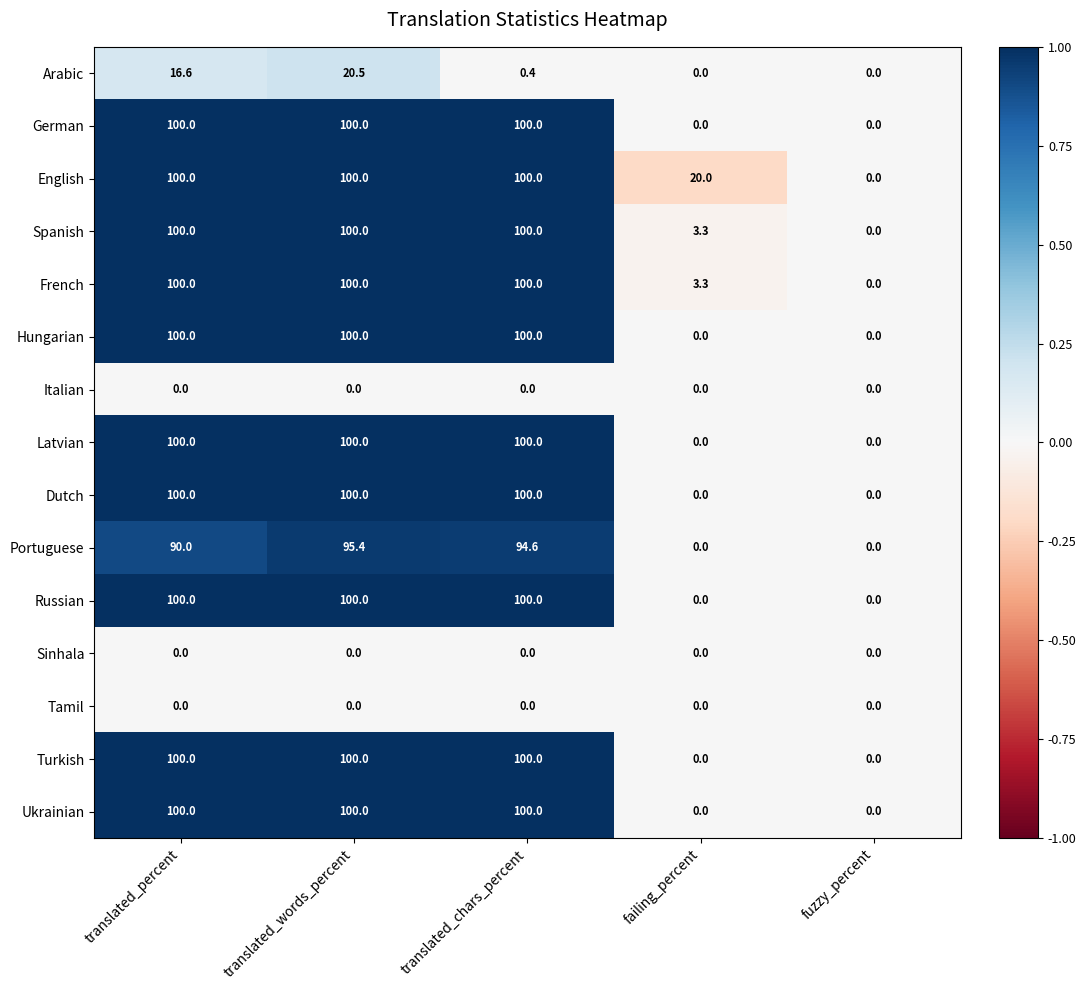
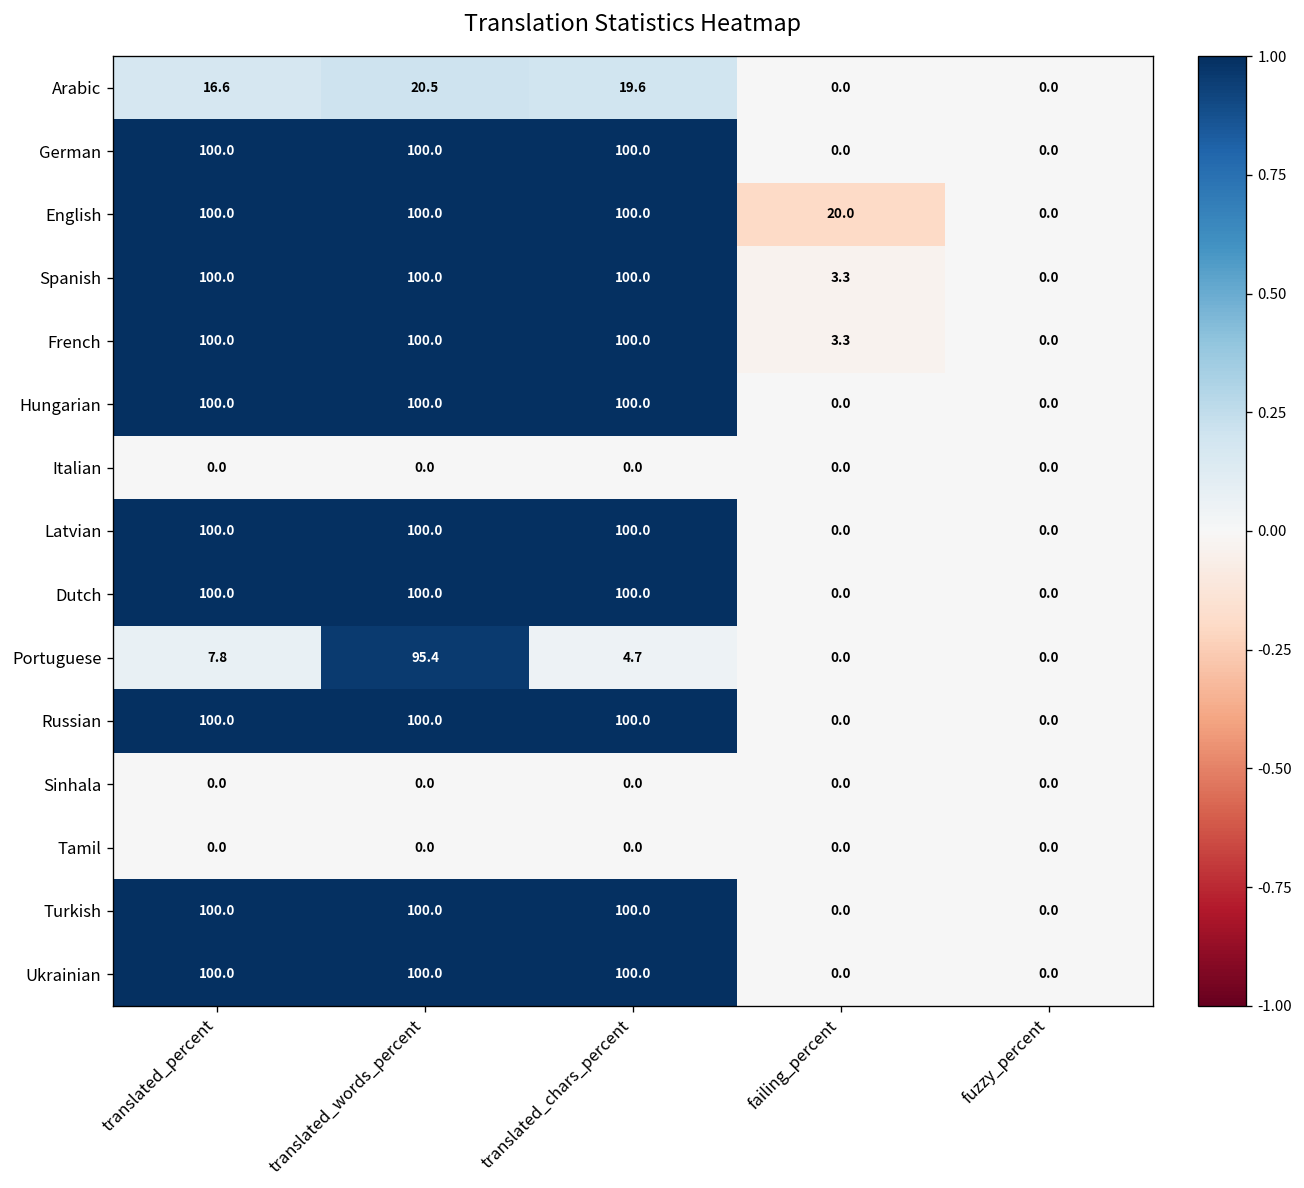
  {
    "Arabic": {
      "translated_percent": 16.6,
      "translated_words_percent": 20.5,
-     "translated_chars_percent": 0.4,
+     "translated_chars_percent": 19.6,
      "failing_percent": 0.0,
      "fuzzy_percent": 0.0
    },
    "German": {
      "translated_percent": 100.0,
      "translated_words_percent": 100.0,
      "translated_chars_percent": 100.0,
      "failing_percent": 0.0,
      "fuzzy_percent": 0.0
    },
    "English": {
      "translated_percent": 100.0,
      "translated_words_percent": 100.0,
      "translated_chars_percent": 100.0,
      "failing_percent": 20.0,
      "fuzzy_percent": 0.0
    },
    "Spanish": {
      "translated_percent": 100.0,
      "translated_words_percent": 100.0,
      "translated_chars_percent": 100.0,
      "failing_percent": 3.3,
      "fuzzy_percent": 0.0
    },
    "French": {
      "translated_percent": 100.0,
      "translated_words_percent": 100.0,
      "translated_chars_percent": 100.0,
      "failing_percent": 3.3,
      "fuzzy_percent": 0.0
    },
    "Hungarian": {
      "translated_percent": 100.0,
      "translated_words_percent": 100.0,
      "translated_chars_percent": 100.0,
      "failing_percent": 0.0,
      "fuzzy_percent": 0.0
    },
    "Italian": {
      "translated_percent": 0.0,
      "translated_words_percent": 0.0,
      "translated_chars_percent": 0.0,
      "failing_percent": 0.0,
      "fuzzy_percent": 0.0
    },
    "Latvian": {
      "translated_percent": 100.0,
      "translated_words_percent": 100.0,
      "translated_chars_percent": 100.0,
      "failing_percent": 0.0,
      "fuzzy_percent": 0.0
    },
    "Dutch": {
      "translated_percent": 100.0,
      "translated_words_percent": 100.0,
      "translated_chars_percent": 100.0,
      "failing_percent": 0.0,
      "fuzzy_percent": 0.0
    },
    "Portuguese": {
-     "translated_percent": 90.0,
+     "translated_percent": 7.8,
      "translated_words_percent": 95.4,
-     "translated_chars_percent": 94.6,
+     "translated_chars_percent": 4.7,
      "failing_percent": 0.0,
      "fuzzy_percent": 0.0
    },
    "Russian": {
      "translated_percent": 100.0,
      "translated_words_percent": 100.0,
      "translated_chars_percent": 100.0,
      "failing_percent": 0.0,
      "fuzzy_percent": 0.0
    },
    "Sinhala": {
      "translated_percent": 0.0,
      "translated_words_percent": 0.0,
      "translated_chars_percent": 0.0,
      "failing_percent": 0.0,
      "fuzzy_percent": 0.0
    },
    "Tamil": {
      "translated_percent": 0.0,
      "translated_words_percent": 0.0,
      "translated_chars_percent": 0.0,
      "failing_percent": 0.0,
      "fuzzy_percent": 0.0
    },
    "Turkish": {
      "translated_percent": 100.0,
      "translated_words_percent": 100.0,
      "translated_chars_percent": 100.0,
      "failing_percent": 0.0,
      "fuzzy_percent": 0.0
    },
    "Ukrainian": {
      "translated_percent": 100.0,
      "translated_words_percent": 100.0,
      "translated_chars_percent": 100.0,
      "failing_percent": 0.0,
      "fuzzy_percent": 0.0
    }
  }
